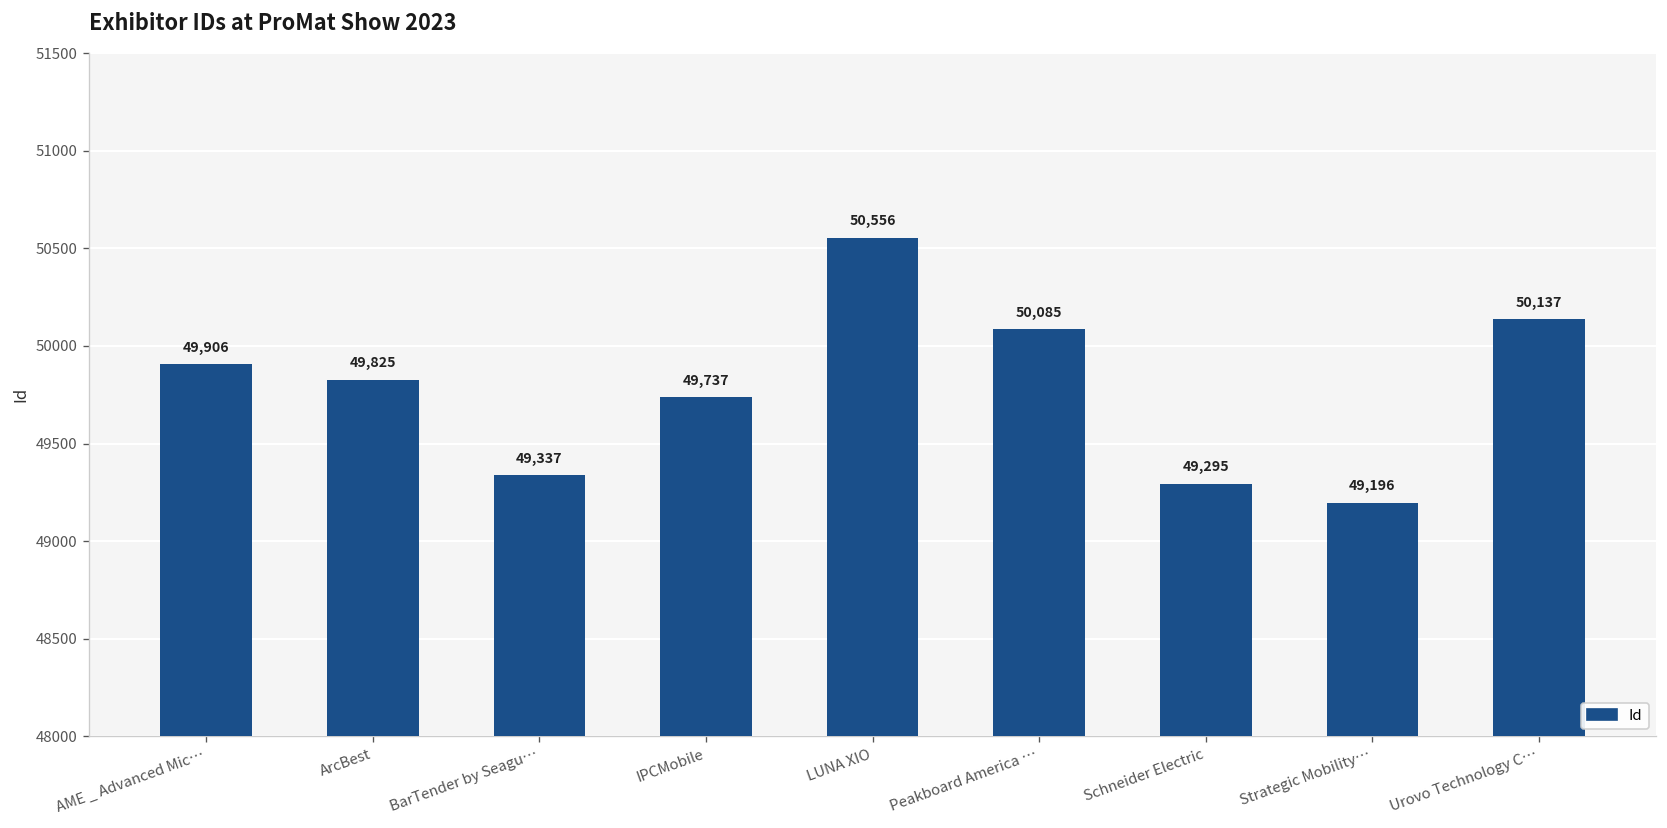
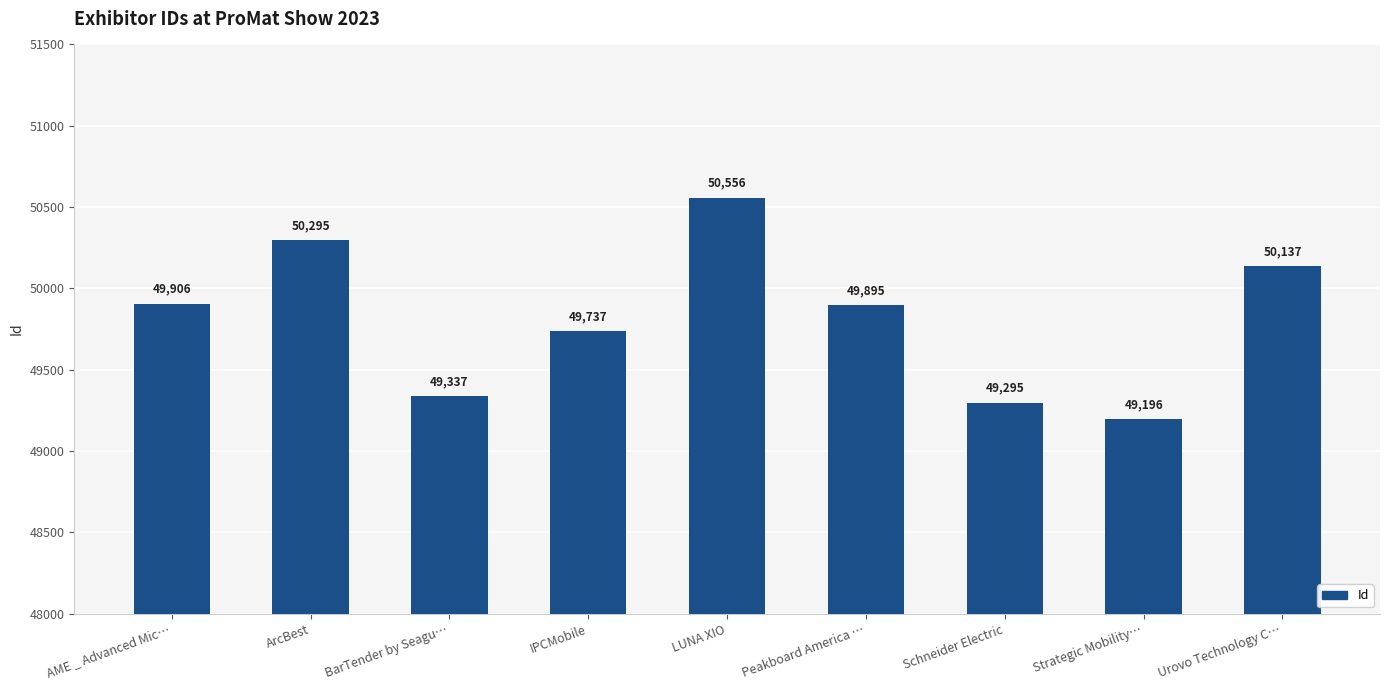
  {
    "AME _ Advanced Mic…": "49,906",
-   "ArcBest": "49,825",
+   "ArcBest": "50,295",
    "BarTender by Seagu…": "49,337",
    "IPCMobile": "49,737",
    "LUNA XIO": "50,556",
-   "Peakboard America …": "50,085",
+   "Peakboard America …": "49,895",
    "Schneider Electric": "49,295",
    "Strategic Mobility…": "49,196",
    "Urovo Technology C…": "50,137"
  }
